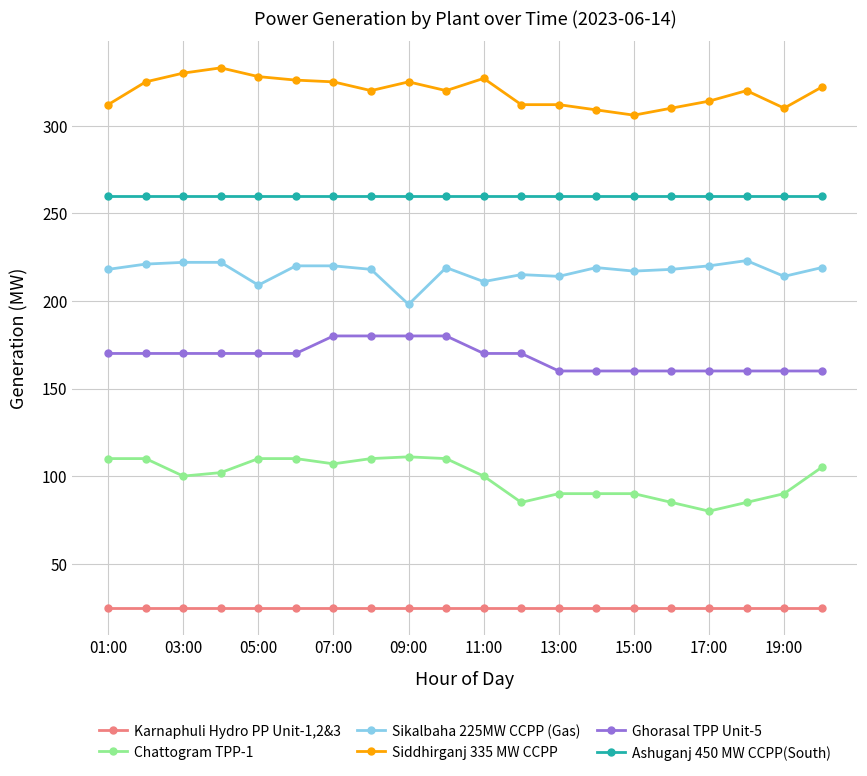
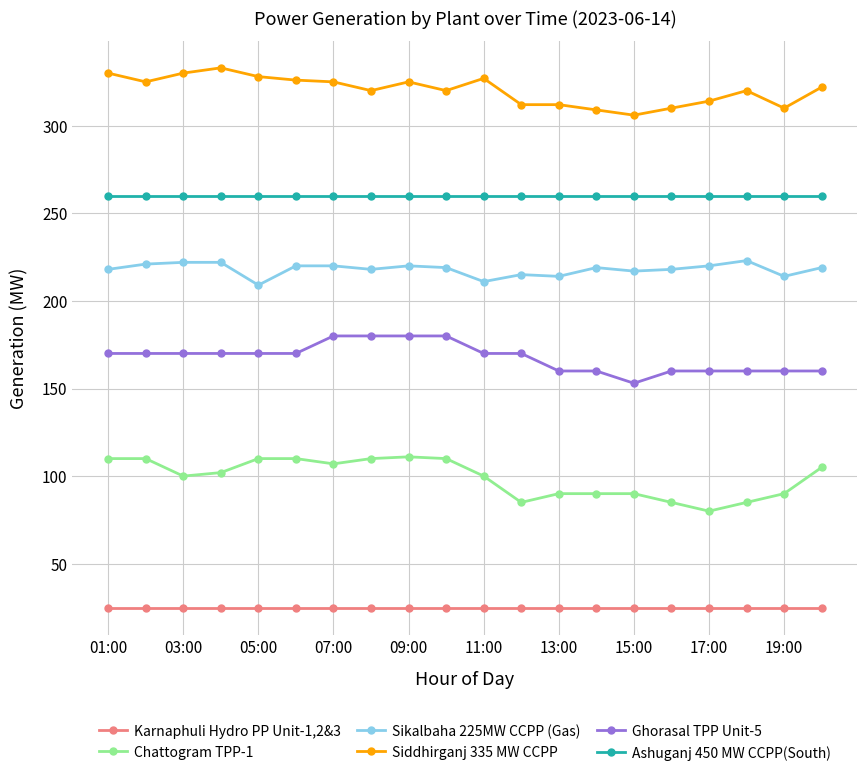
  {
    "Karnaphuli Hydro PP Unit-1,2&3": {
      "01:00": 25,
      "03:00": 25,
      "05:00": 25,
      "07:00": 25,
      "09:00": 25,
      "11:00": 25,
      "13:00": 25,
      "15:00": 25,
      "17:00": 25,
      "19:00": 25
    },
    "Chattogram TPP-1": {
      "01:00": 110,
      "03:00": 100,
      "05:00": 110,
      "07:00": 107,
      "09:00": 111,
      "11:00": 100,
      "13:00": 90,
      "15:00": 90,
      "17:00": 80,
      "19:00": 90
    },
    "Sikalbaha 225MW CCPP (Gas)": {
      "01:00": 218,
      "03:00": 222,
      "05:00": 209,
      "07:00": 220,
-     "09:00": 198,
+     "09:00": 220,
      "11:00": 211,
      "13:00": 214,
      "15:00": 217,
      "17:00": 220,
      "19:00": 214
    },
    "Siddhirganj 335 MW CCPP": {
-     "01:00": 312,
+     "01:00": 330,
      "03:00": 330,
      "05:00": 328,
      "07:00": 325,
      "09:00": 325,
      "11:00": 327,
      "13:00": 312,
      "15:00": 306,
      "17:00": 314,
      "19:00": 310
    },
    "Ghorasal TPP Unit-5": {
      "01:00": 170,
      "03:00": 170,
      "05:00": 170,
      "07:00": 180,
      "09:00": 180,
      "11:00": 170,
      "13:00": 160,
-     "15:00": 160,
+     "15:00": 153,
      "17:00": 160,
      "19:00": 160
    },
    "Ashuganj 450 MW CCPP(South)": {
      "01:00": 260,
      "03:00": 260,
      "05:00": 260,
      "07:00": 260,
      "09:00": 260,
      "11:00": 260,
      "13:00": 260,
      "15:00": 260,
      "17:00": 260,
      "19:00": 260
    }
  }
